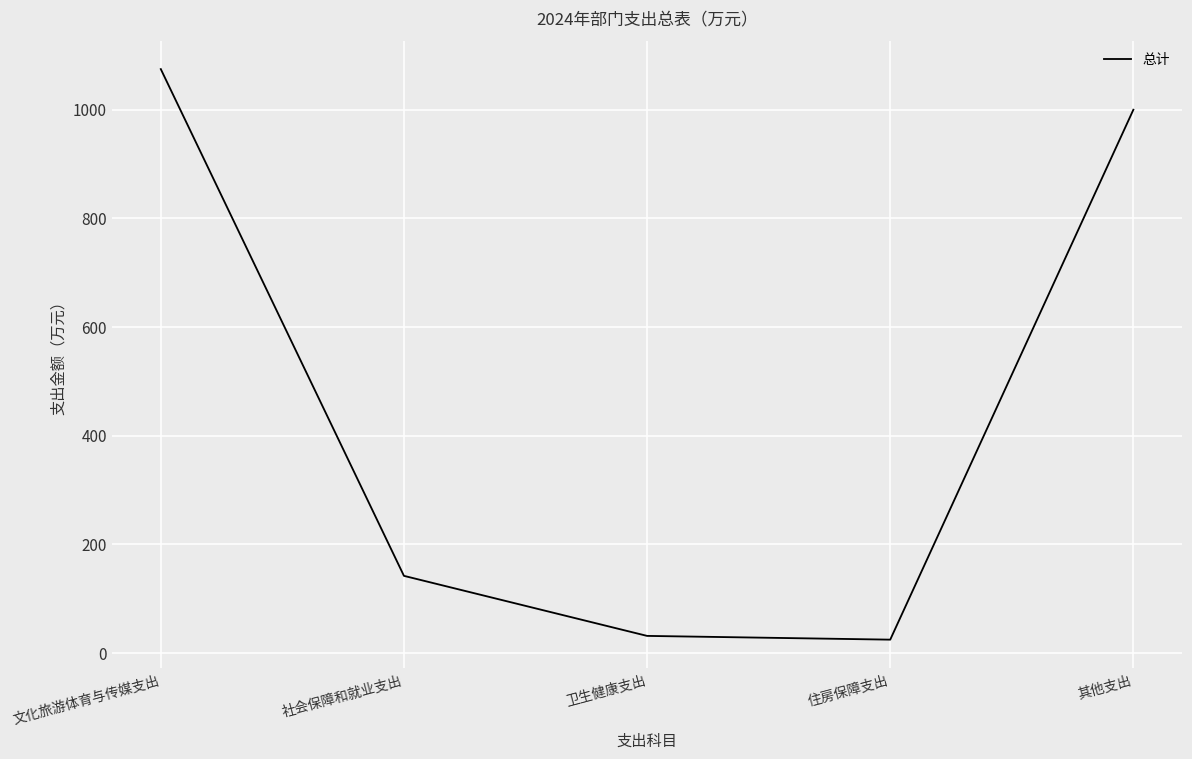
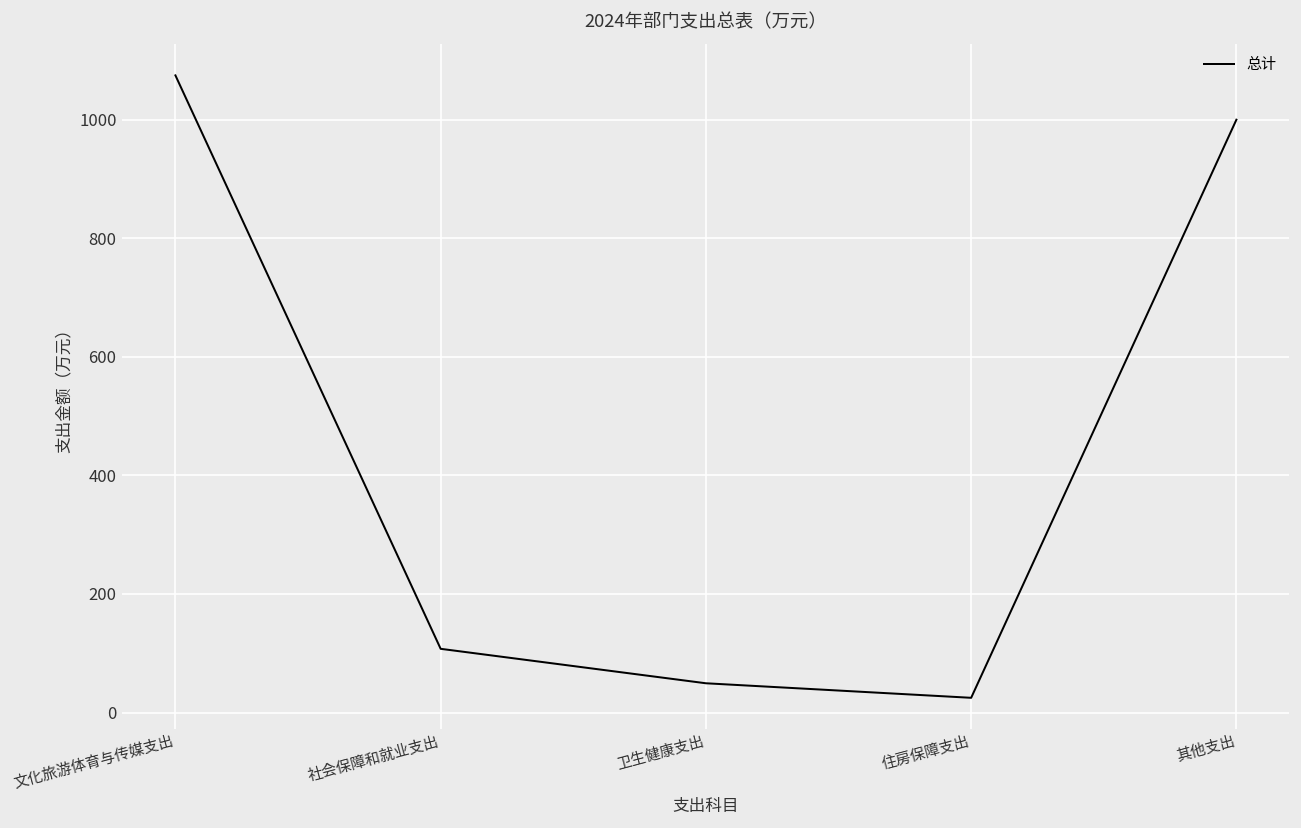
  {
    "文化旅游体育与传媒支出": 1070,
-   "社会保障和就业支出": 140,
-   "卫生健康支出": 30,
+   "社会保障和就业支出": 110,
+   "卫生健康支出": 50,
    "住房保障支出": 20,
    "其他支出": 1000
  }
